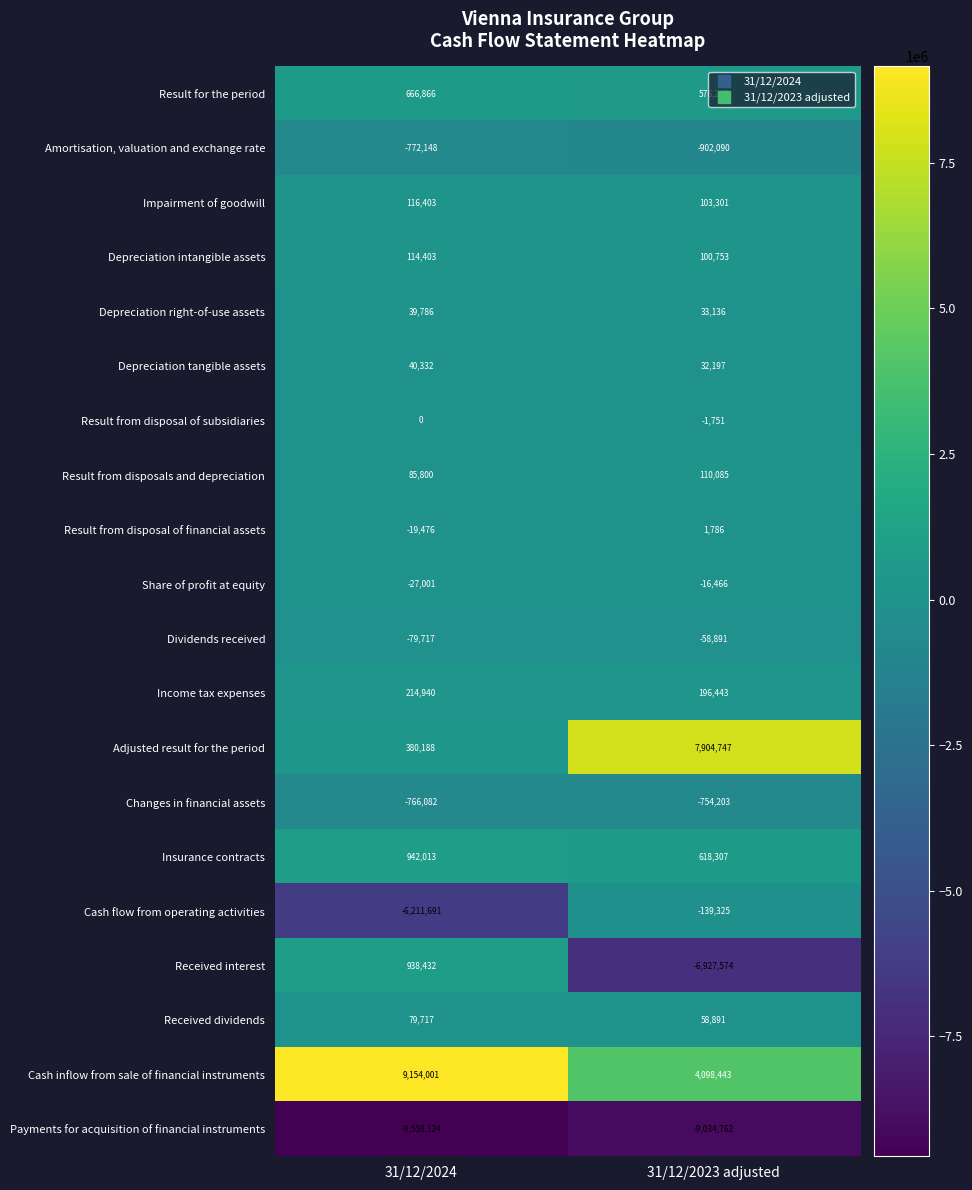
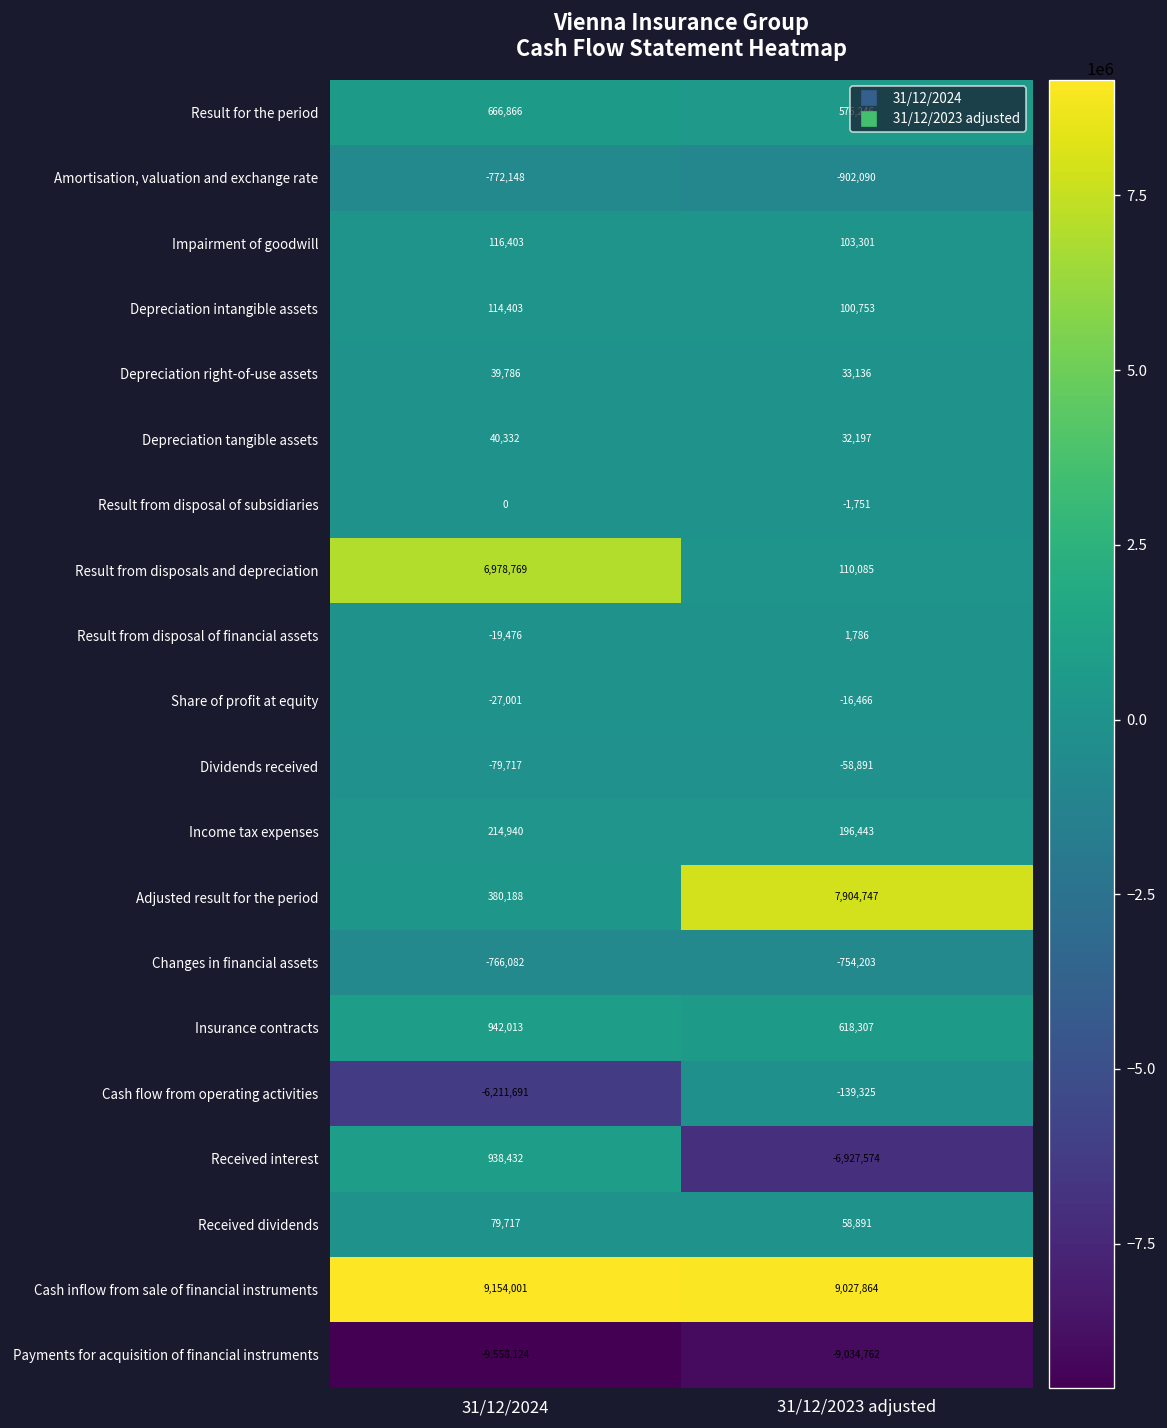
  {
    "Result for the period": {
      "31/12/2024": "666,866"
    },
    "Amortisation, valuation and exchange rate": {
      "31/12/2024": "-772,148",
      "31/12/2023 adjusted": "-902,090"
    },
    "Impairment of goodwill": {
      "31/12/2024": "116,403",
      "31/12/2023 adjusted": "103,301"
    },
    "Depreciation intangible assets": {
      "31/12/2024": "114,403",
      "31/12/2023 adjusted": "100,753"
    },
    "Depreciation right-of-use assets": {
      "31/12/2024": "39,786",
      "31/12/2023 adjusted": "33,136"
    },
    "Depreciation tangible assets": {
      "31/12/2024": "40,332",
      "31/12/2023 adjusted": "32,197"
    },
    "Result from disposal of subsidiaries": {
      "31/12/2024": "0",
      "31/12/2023 adjusted": "-1,751"
    },
    "Result from disposals and depreciation": {
-     "31/12/2024": "85,800",
+     "31/12/2024": "6,978,769",
      "31/12/2023 adjusted": "110,085"
    },
    "Result from disposal of financial assets": {
      "31/12/2024": "-19,476",
      "31/12/2023 adjusted": "1,786"
    },
    "Share of profit at equity": {
      "31/12/2024": "-27,001",
      "31/12/2023 adjusted": "-16,466"
    },
    "Dividends received": {
      "31/12/2024": "-79,717",
      "31/12/2023 adjusted": "-58,891"
    },
    "Income tax expenses": {
      "31/12/2024": "214,940",
      "31/12/2023 adjusted": "196,443"
    },
    "Adjusted result for the period": {
      "31/12/2024": "380,188",
      "31/12/2023 adjusted": "7,904,747"
    },
    "Changes in financial assets": {
      "31/12/2024": "-766,082",
      "31/12/2023 adjusted": "-754,203"
    },
    "Insurance contracts": {
      "31/12/2024": "942,013",
      "31/12/2023 adjusted": "618,307"
    },
    "Cash flow from operating activities": {
      "31/12/2024": "-6,211,691",
      "31/12/2023 adjusted": "-139,325"
    },
    "Received interest": {
      "31/12/2024": "938,432",
      "31/12/2023 adjusted": "-6,927,574"
    },
    "Received dividends": {
      "31/12/2024": "79,717",
      "31/12/2023 adjusted": "58,891"
    },
    "Cash inflow from sale of financial instruments": {
      "31/12/2024": "9,154,001",
-     "31/12/2023 adjusted": "4,098,443"
+     "31/12/2023 adjusted": "9,027,864"
    },
    "Payments for acquisition of financial instruments": {
      "31/12/2024": "-9,558,124",
      "31/12/2023 adjusted": "-9,034,762"
    }
  }
